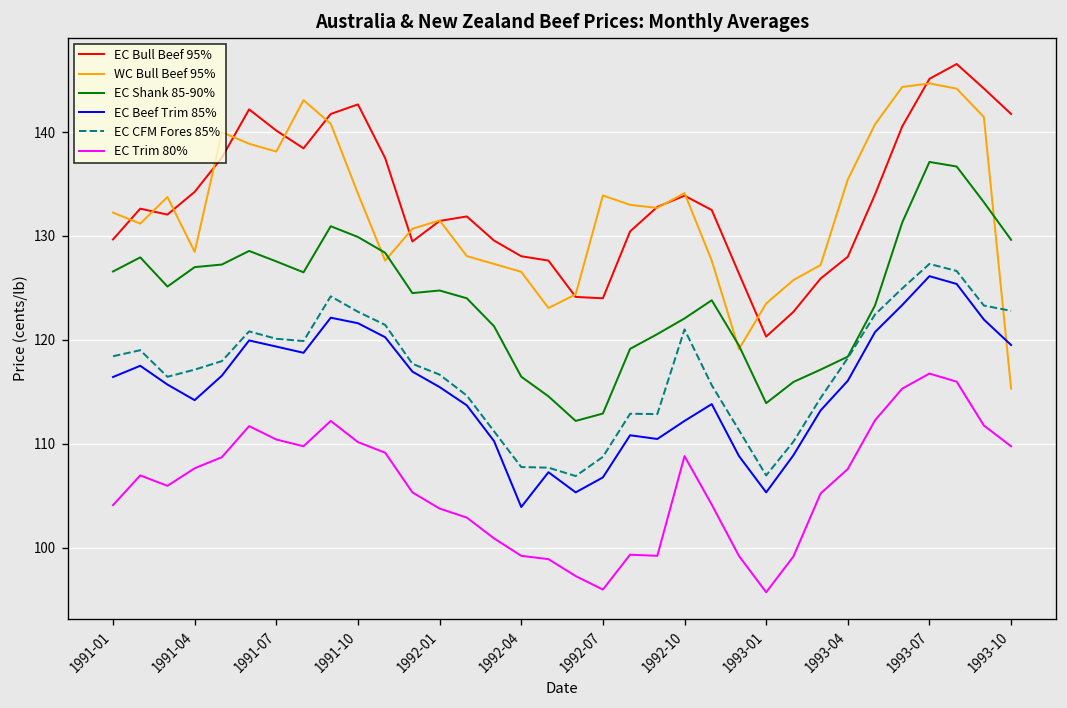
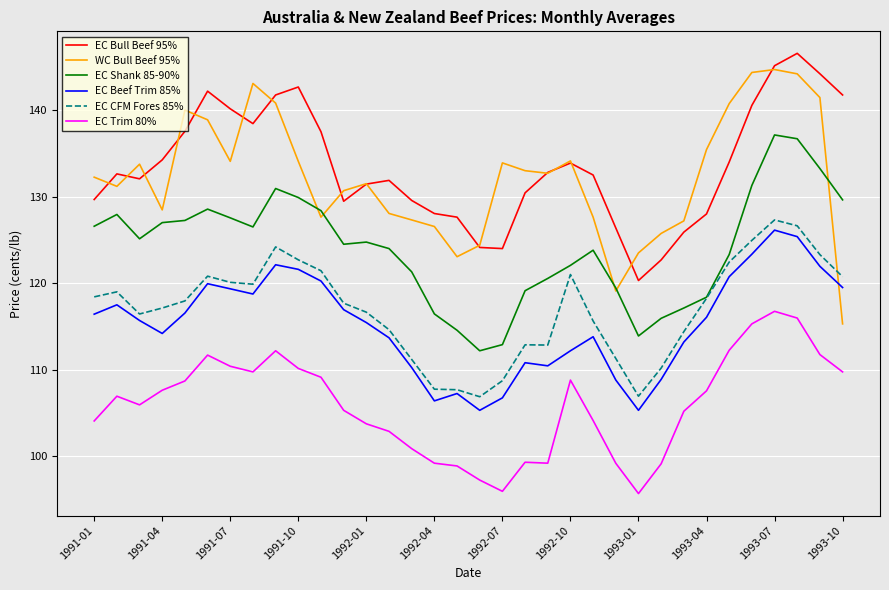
  {
    "EC Bull Beef 95%": {
      "1991-01": 130,
      "1991-04": 134,
      "1991-07": 140,
      "1991-10": 143,
      "1992-04": 128,
      "1992-07": 124,
      "1993-01": 120,
      "1993-04": 128,
      "1993-07": 145,
      "1993-10": 142
    },
    "WC Bull Beef 95%": {
      "1991-01": 132,
      "1991-04": 128,
-     "1991-07": 138,
+     "1991-07": 134,
      "1991-10": 134,
      "1992-04": 127,
      "1992-07": 134,
      "1993-01": 124,
      "1993-04": 135,
      "1993-07": 145,
      "1993-10": 115
    },
    "EC Shank 85-90%": {
      "1991-01": 127,
      "1991-04": 127,
      "1991-07": 128,
      "1991-10": 130,
      "1992-01": 125,
      "1992-04": 116,
      "1992-07": 113,
      "1992-10": 122,
      "1993-01": 114,
      "1993-07": 137,
      "1993-10": 130
    },
    "EC Beef Trim 85%": {
      "1991-01": 116,
      "1991-04": 114,
      "1991-07": 119,
      "1991-10": 122,
      "1992-01": 115,
-     "1992-04": 104,
+     "1992-04": 106,
      "1992-07": 107,
      "1992-10": 112,
      "1993-01": 105,
      "1993-04": 116,
      "1993-07": 126,
      "1993-10": 120
    },
    "EC CFM Fores 85%": {
      "1991-01": 118,
      "1991-04": 117,
      "1991-07": 120,
      "1991-10": 123,
      "1992-01": 117,
      "1992-04": 108,
      "1992-07": 109,
      "1992-10": 121,
      "1993-01": 107,
      "1993-07": 127,
-     "1993-10": 123
+     "1993-10": 121
    },
    "EC Trim 80%": {
      "1991-01": 104,
      "1991-04": 108,
      "1991-07": 110,
      "1991-10": 110,
      "1992-01": 104,
      "1992-04": 99,
      "1992-07": 96,
      "1992-10": 109,
      "1993-01": 96,
      "1993-04": 108,
      "1993-07": 117,
      "1993-10": 110
    }
  }
